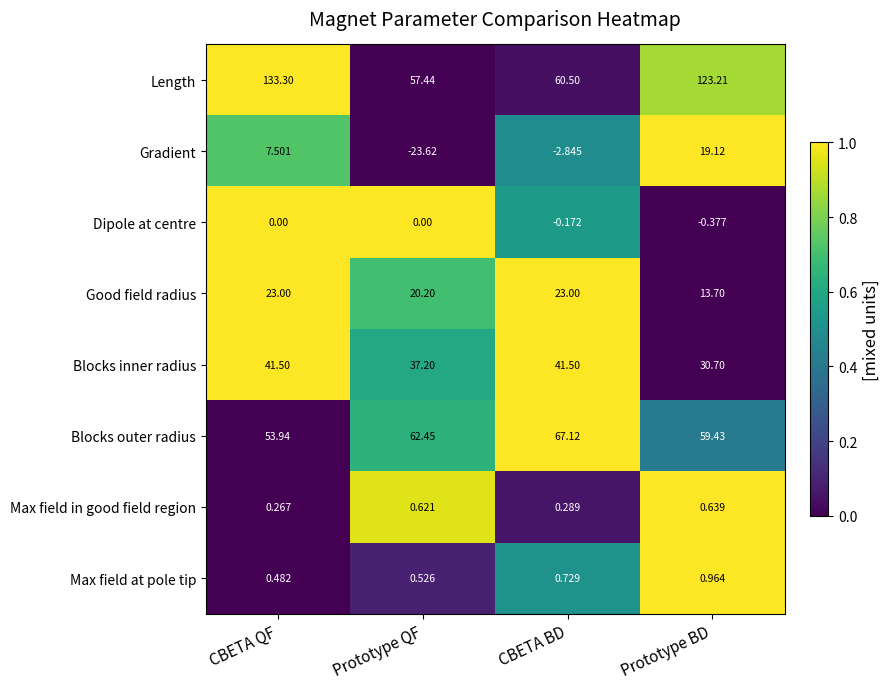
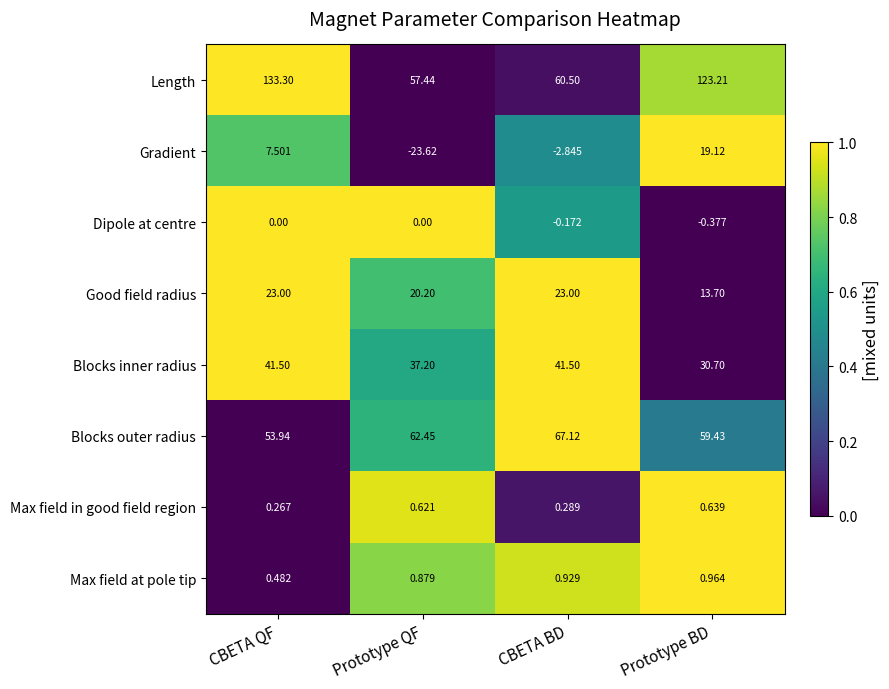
  {
    "Length": {
      "CBETA QF": 133.30,
      "Prototype QF": 57.44,
      "CBETA BD": 60.50,
      "Prototype BD": 123.21
    },
    "Gradient": {
      "CBETA QF": 7.501,
      "Prototype QF": -23.62,
      "CBETA BD": -2.845,
      "Prototype BD": 19.12
    },
    "Dipole at centre": {
      "CBETA QF": 0.00,
      "Prototype QF": 0.00,
      "CBETA BD": -0.172,
      "Prototype BD": -0.377
    },
    "Good field radius": {
      "CBETA QF": 23.00,
      "Prototype QF": 20.20,
      "CBETA BD": 23.00,
      "Prototype BD": 13.70
    },
    "Blocks inner radius": {
      "CBETA QF": 41.50,
      "Prototype QF": 37.20,
      "CBETA BD": 41.50,
      "Prototype BD": 30.70
    },
    "Blocks outer radius": {
      "CBETA QF": 53.94,
      "Prototype QF": 62.45,
      "CBETA BD": 67.12,
      "Prototype BD": 59.43
    },
    "Max field in good field region": {
      "CBETA QF": 0.267,
      "Prototype QF": 0.621,
      "CBETA BD": 0.289,
      "Prototype BD": 0.639
    },
    "Max field at pole tip": {
      "CBETA QF": 0.482,
-     "Prototype QF": 0.526,
-     "CBETA BD": 0.729,
+     "Prototype QF": 0.879,
+     "CBETA BD": 0.929,
      "Prototype BD": 0.964
    }
  }
